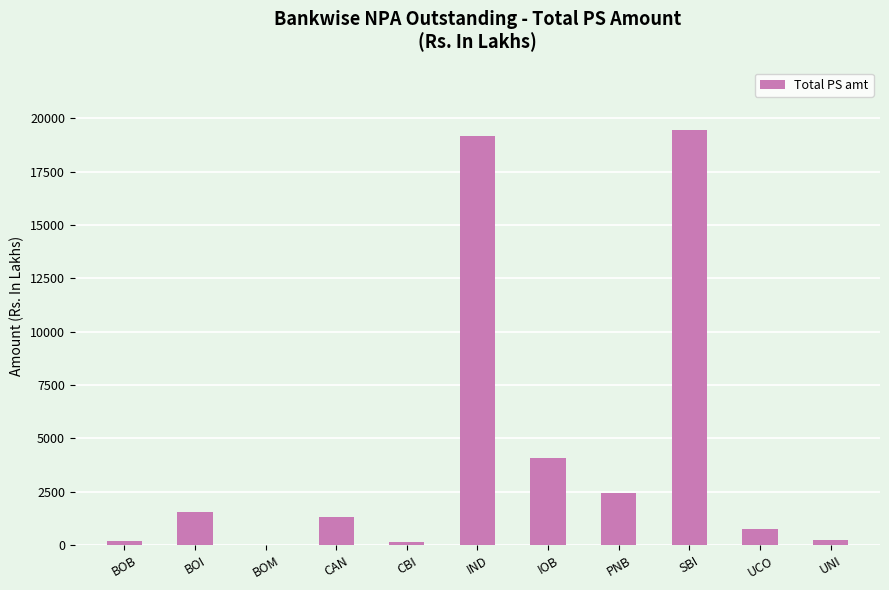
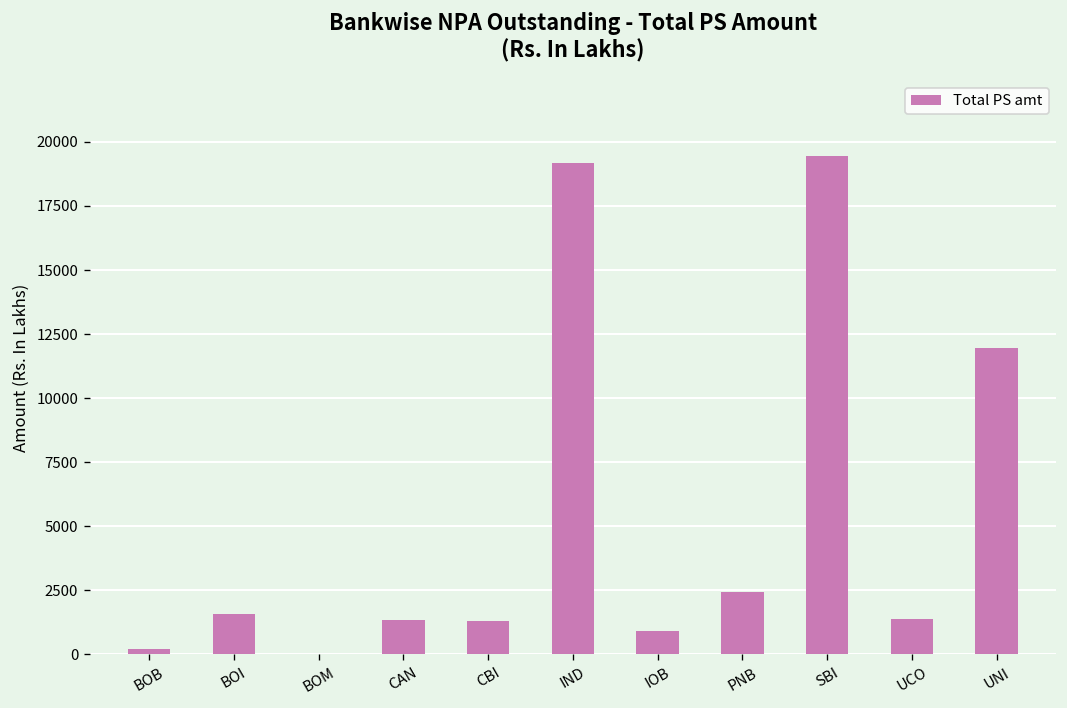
  {
    "BOB": 200,
    "BOI": 1600,
    "CAN": 1300,
-   "CBI": 100,
+   "CBI": 1300,
    "IND": 19200,
-   "IOB": 4100,
+   "IOB": 900,
    "PNB": 2400,
    "SBI": 19500,
-   "UCO": 800,
-   "UNI": 300
+   "UCO": 1400,
+   "UNI": 12000
  }
